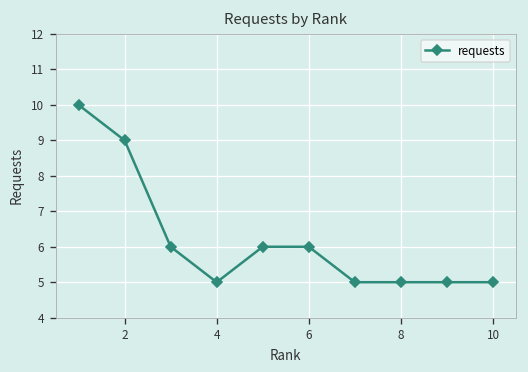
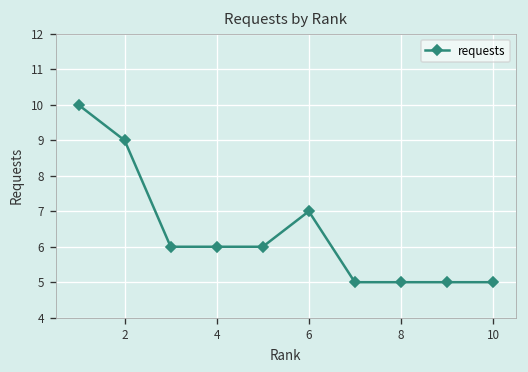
  {
    "2": 9,
-   "4": 5,
-   "6": 6,
+   "4": 6,
+   "6": 7,
    "8": 5,
    "10": 5
  }
